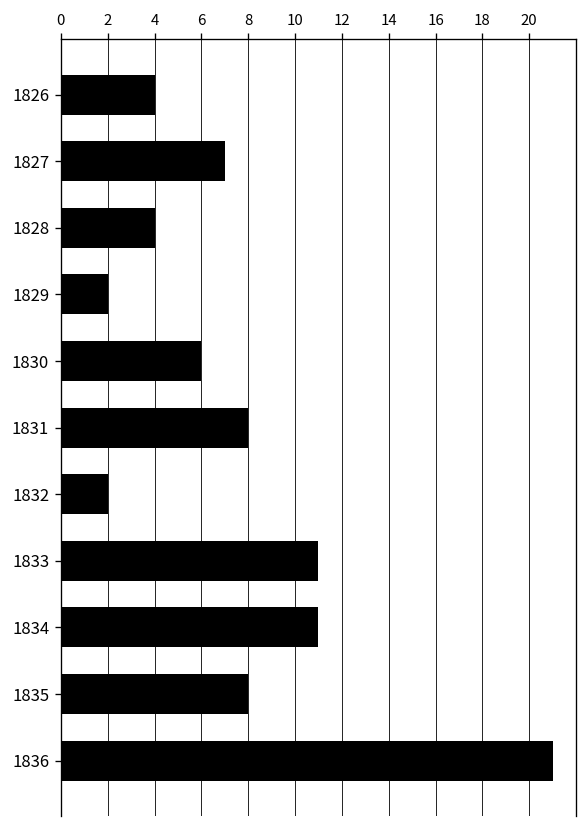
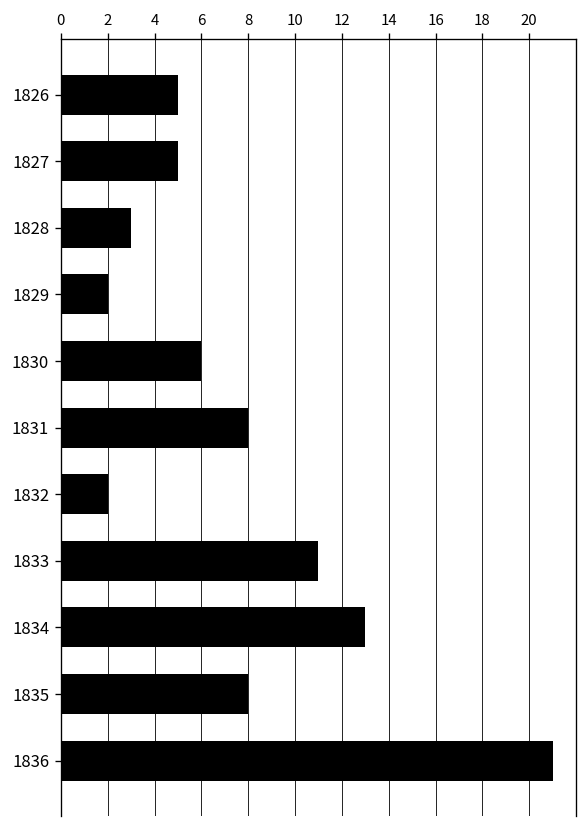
  {
-   "1826": 4,
-   "1827": 7,
-   "1828": 4,
+   "1826": 5,
+   "1827": 5,
+   "1828": 3,
    "1829": 2,
    "1830": 6,
    "1831": 8,
    "1832": 2,
    "1833": 11,
-   "1834": 11,
+   "1834": 13,
    "1835": 8,
    "1836": 21
  }
